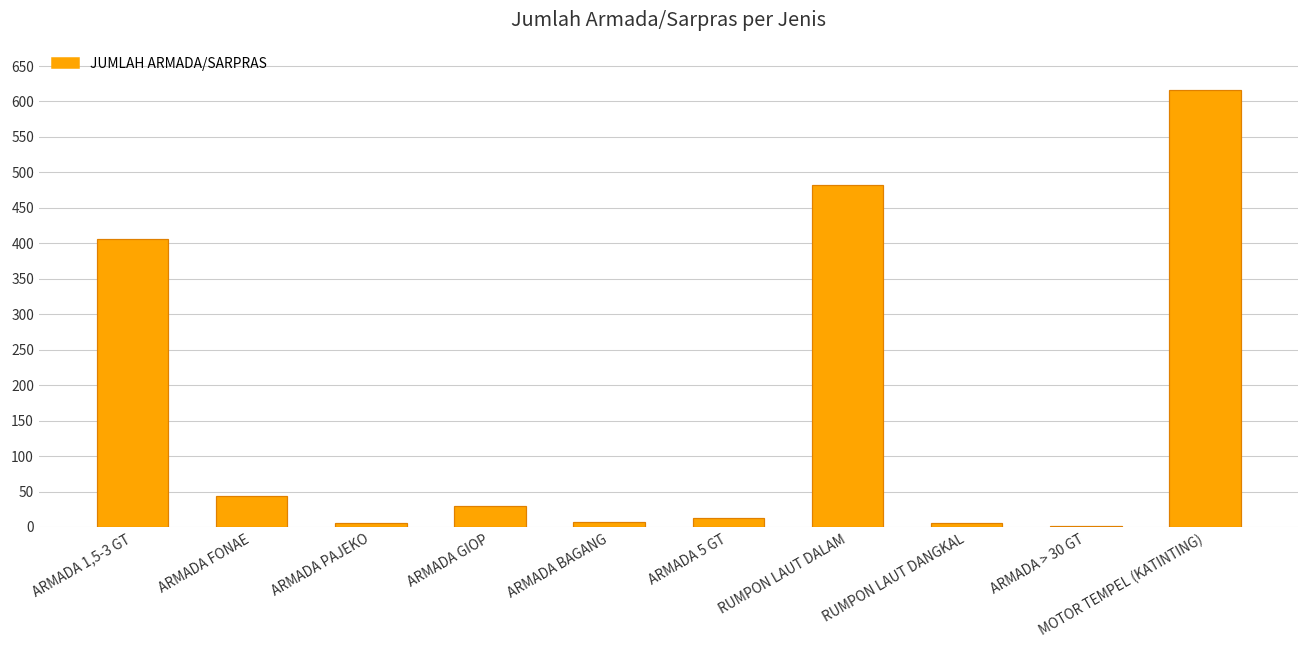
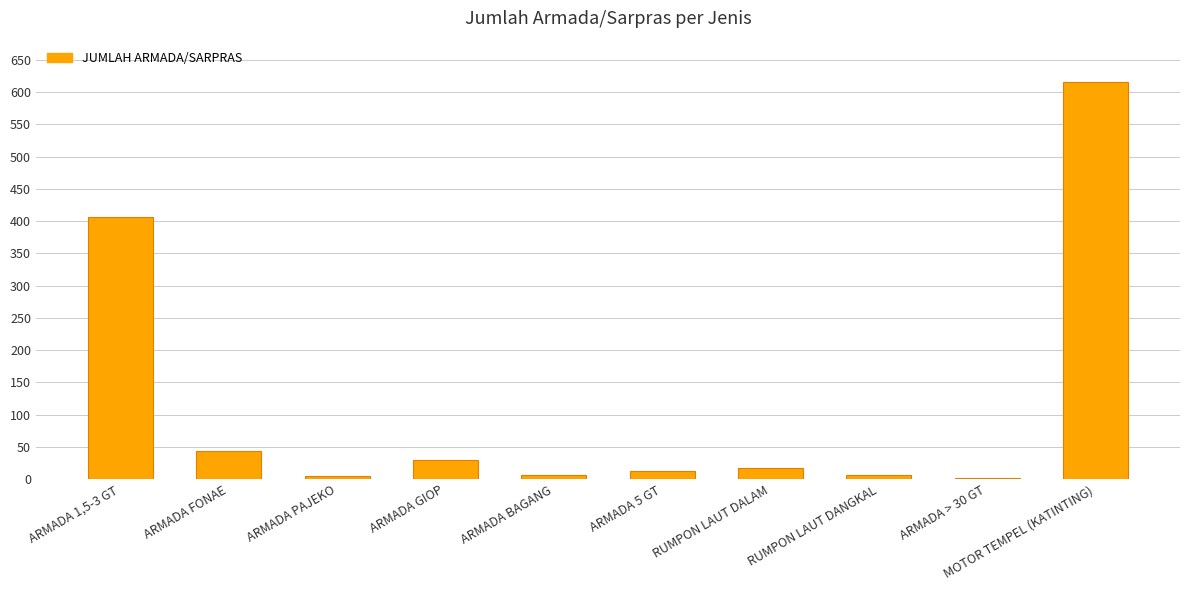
  {
    "ARMADA 1,5-3 GT": 410,
    "ARMADA FONAE": 40,
    "ARMADA PAJEKO": 10,
    "ARMADA GIOP": 30,
    "ARMADA BAGANG": 10,
    "ARMADA 5 GT": 10,
-   "RUMPON LAUT DALAM": 480,
+   "RUMPON LAUT DALAM": 20,
    "RUMPON LAUT DANGKAL": 10,
    "MOTOR TEMPEL (KATINTING)": 620
  }
